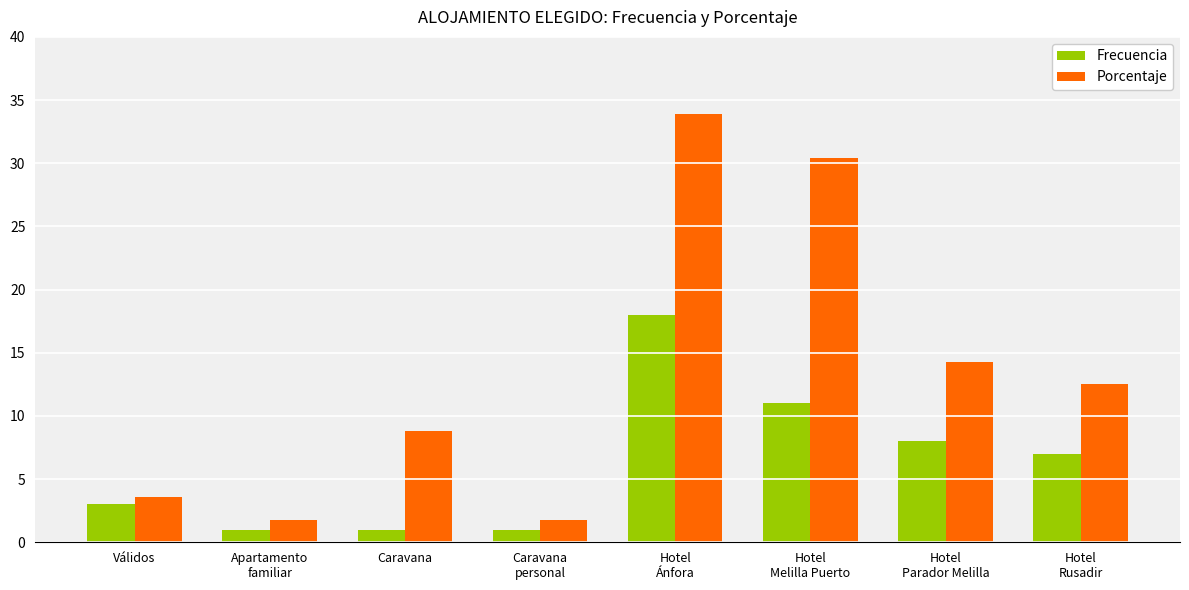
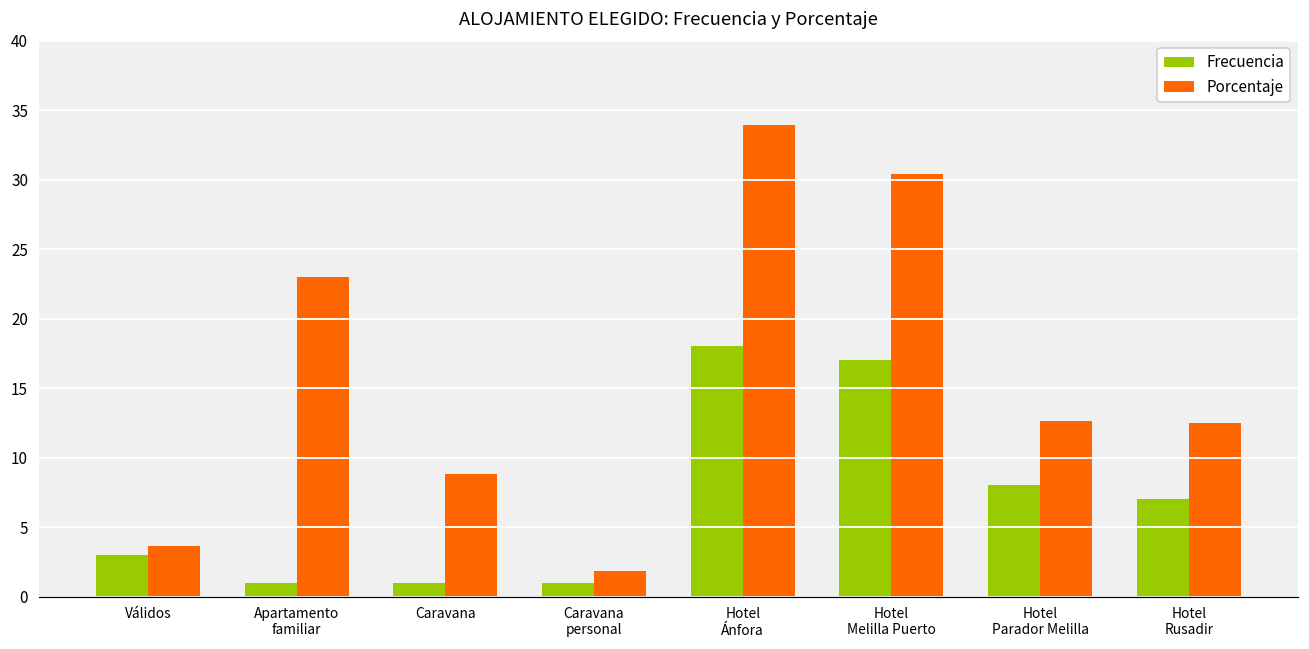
  {
    "Frecuencia": {
      "Válidos": 3,
      "Apartamento familiar": 1,
      "Caravana": 1,
      "Caravana personal": 1,
      "Hotel Ánfora": 18,
-     "Hotel Melilla Puerto": 11,
+     "Hotel Melilla Puerto": 17,
      "Hotel Parador Melilla": 8,
      "Hotel Rusadir": 7
    },
    "Porcentaje": {
      "Válidos": 3.6,
-     "Apartamento familiar": 1.8,
+     "Apartamento familiar": 23.0,
      "Caravana": 8.8,
      "Caravana personal": 1.8,
      "Hotel Ánfora": 33.9,
      "Hotel Melilla Puerto": 30.4,
-     "Hotel Parador Melilla": 14.3,
+     "Hotel Parador Melilla": 12.6,
      "Hotel Rusadir": 12.5
    }
  }
